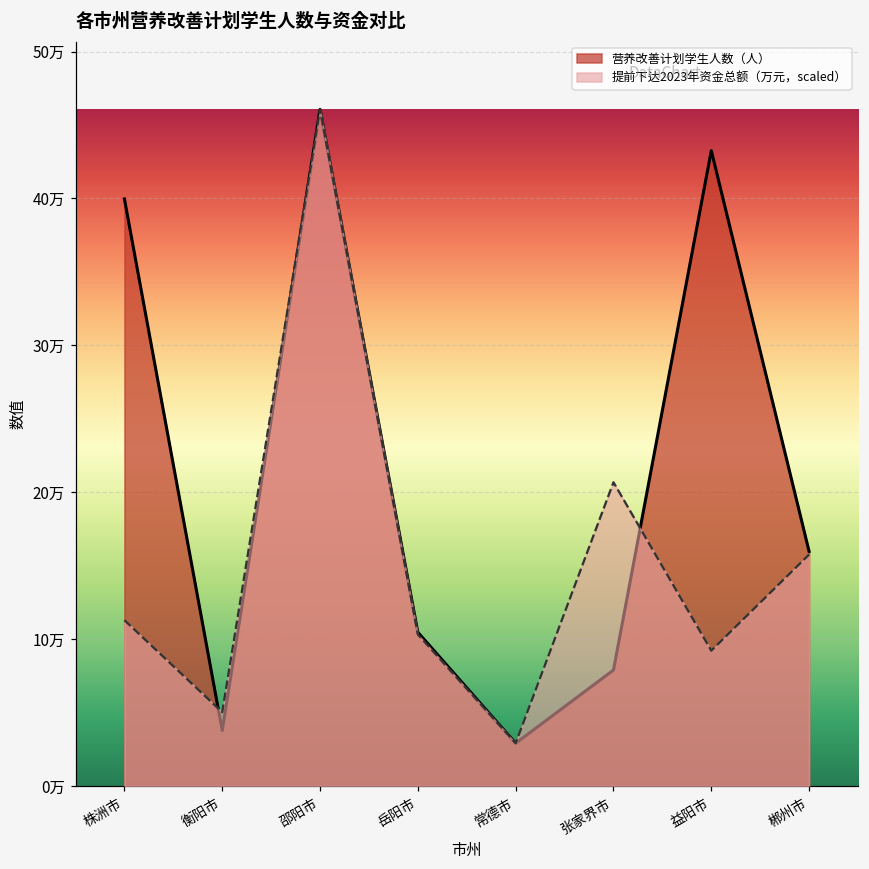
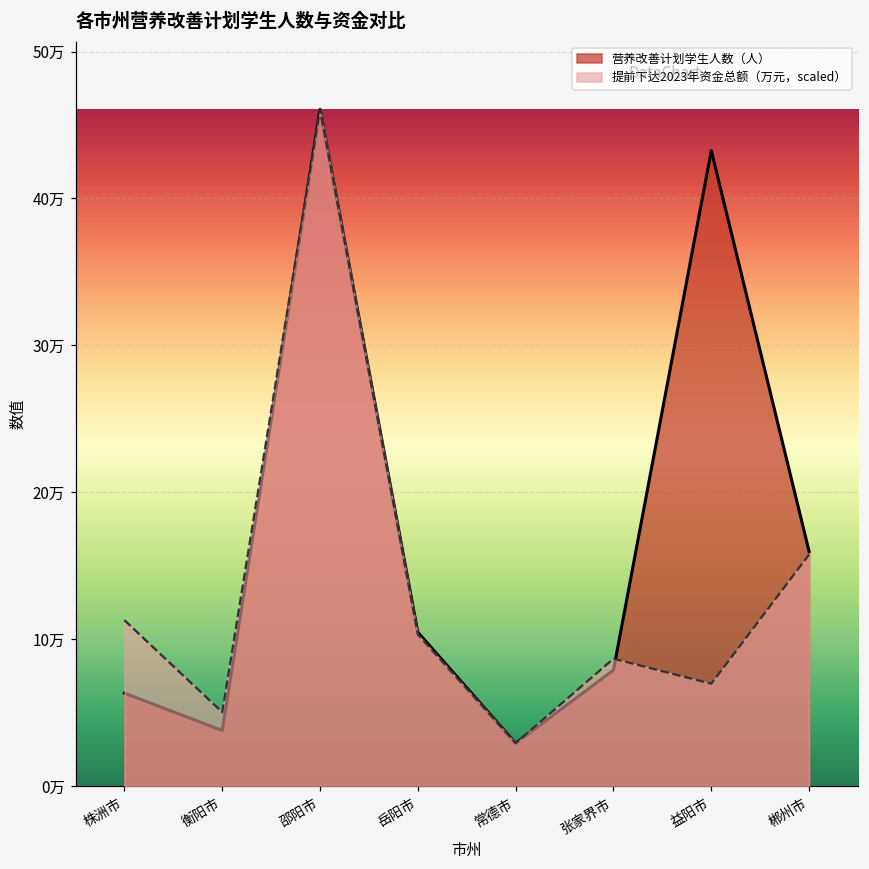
  {
    "营养改善计划学生人数（人）": {
-     "株洲市": "40.0万",
+     "株洲市": "6.3万",
      "衡阳市": "3.8万",
      "张家界市": "7.9万",
      "益阳市": "43.3万",
      "郴州市": "16.0万"
    },
    "提前下达2023年资金总额（万元，scaled）": {
      "株洲市": "11.3万",
      "衡阳市": "5.0万",
-     "张家界市": "20.7万",
-     "益阳市": "9.2万",
+     "张家界市": "8.7万",
+     "益阳市": "7.0万",
      "郴州市": "15.8万"
    }
  }
